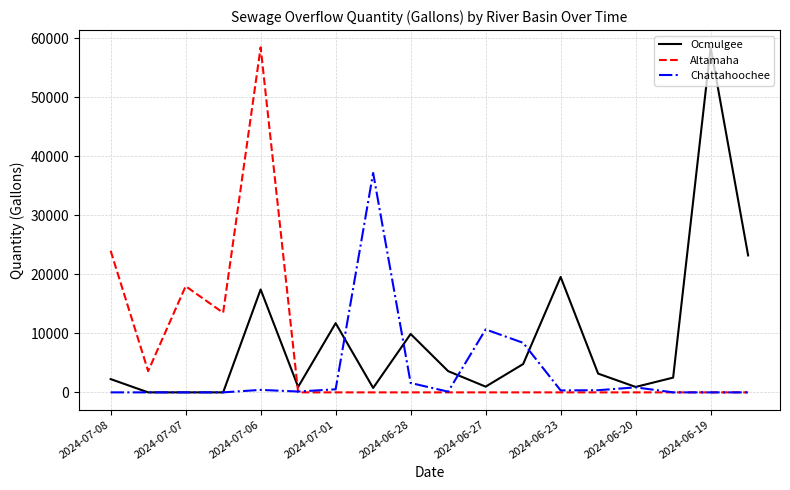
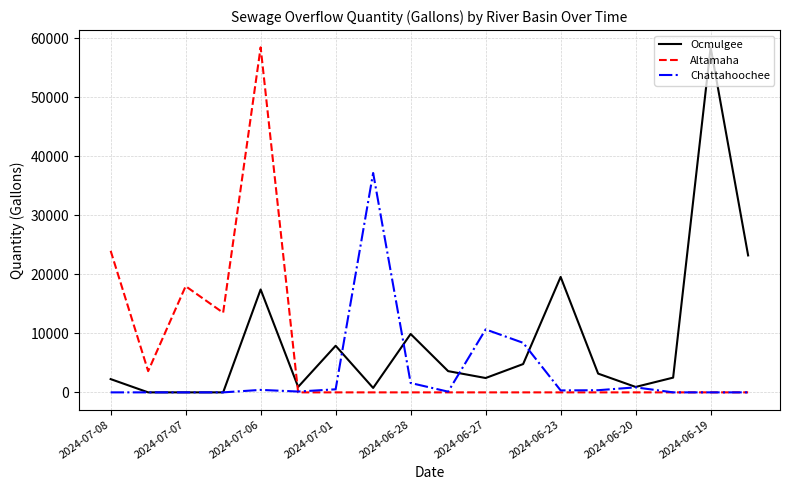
  {
    "Ocmulgee": {
      "2024-07-08": 2000,
      "2024-07-06": 17000,
-     "2024-07-01": 12000,
-     "2024-06-27": 1000,
+     "2024-07-01": 8000,
+     "2024-06-27": 2000,
      "2024-06-23": 20000
    },
    "Altamaha": {
      "2024-07-08": 24000,
      "2024-07-06": 59000,
      "2024-07-01": 0,
      "2024-06-27": 0,
      "2024-06-20": 0
    },
    "Chattahoochee": {
      "2024-07-08": 0,
      "2024-07-06": 0,
      "2024-07-01": 1000,
      "2024-06-27": 11000
    }
  }
